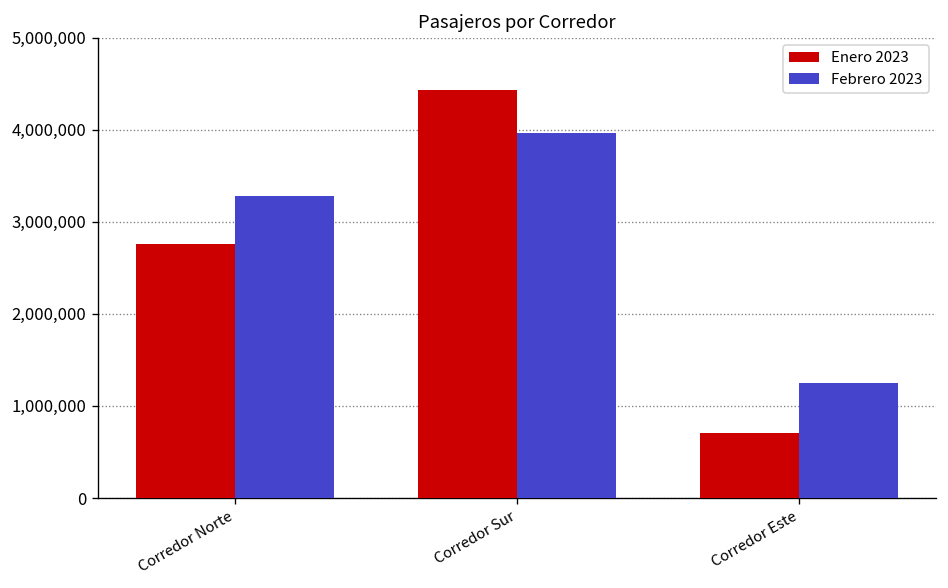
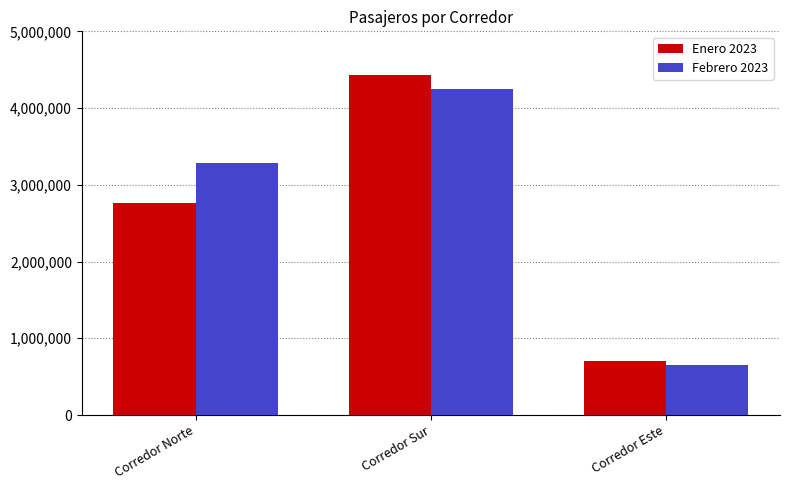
  {
    "Enero 2023": {
      "Corredor Norte": "2,800,000",
      "Corredor Sur": "4,400,000",
      "Corredor Este": "700,000"
    },
    "Febrero 2023": {
      "Corredor Norte": "3,300,000",
-     "Corredor Sur": "4,000,000",
-     "Corredor Este": "1,300,000"
+     "Corredor Sur": "4,200,000",
+     "Corredor Este": "700,000"
    }
  }
